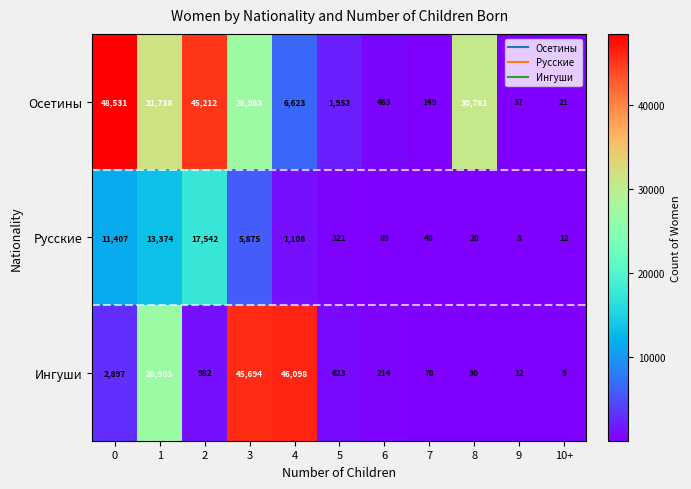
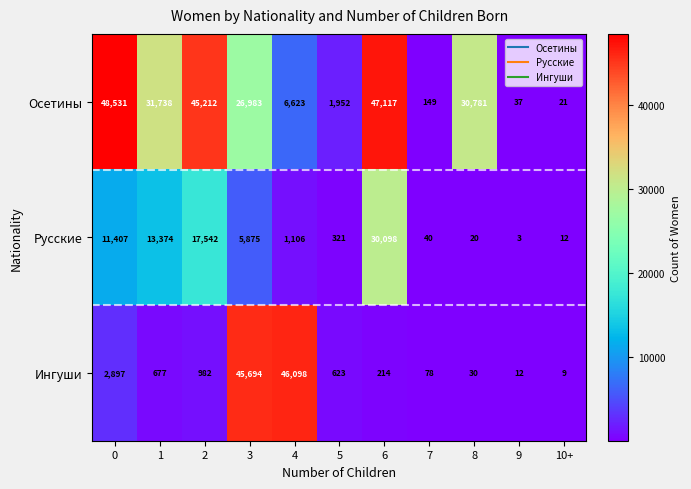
  {
    "Осетины": {
      "0": "48,531",
      "1": "31,738",
      "2": "45,212",
      "3": "26,983",
      "4": "6,623",
      "5": "1,952",
-     "6": "463",
+     "6": "47,117",
      "7": "149",
      "8": "30,781",
      "9": "37",
      "10+": "21"
    },
    "Русские": {
      "0": "11,407",
      "1": "13,374",
      "2": "17,542",
      "3": "5,875",
      "4": "1,106",
      "5": "321",
-     "6": "89",
+     "6": "30,098",
      "7": "40",
      "8": "20",
      "9": "3",
      "10+": "12"
    },
    "Ингуши": {
      "0": "2,897",
-     "1": "26,903",
+     "1": "677",
      "2": "982",
      "3": "45,694",
      "4": "46,098",
      "5": "623",
      "6": "214",
      "7": "78",
      "8": "30",
      "9": "12",
      "10+": "9"
    }
  }
